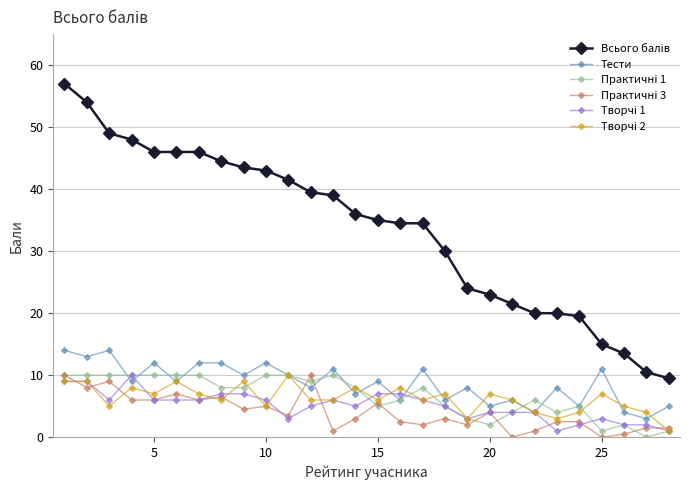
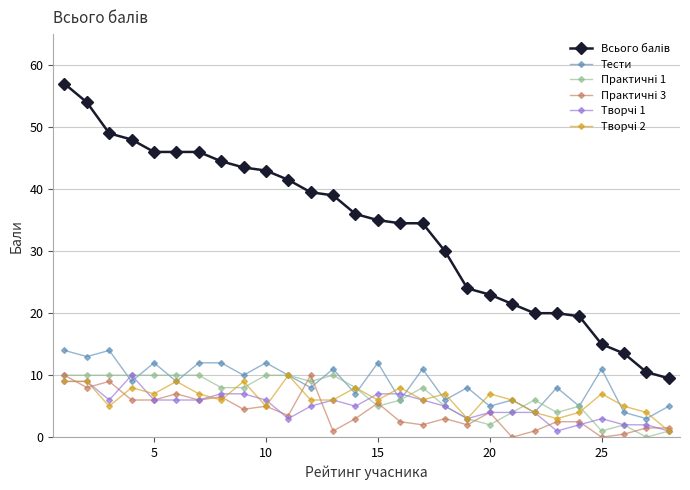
  {
    "Всього балів": {
      "5": 46,
      "10": 43,
      "15": 35,
      "20": 23,
      "25": 15
    },
    "Тести": {
      "5": 12,
      "10": 12,
-     "15": 9,
+     "15": 12,
      "20": 5,
      "25": 11
    },
    "Практичні 1": {
      "5": 10,
      "10": 10,
      "15": 5,
      "20": 2,
      "25": 1
    },
    "Практичні 3": {
      "15": 6,
      "25": 0
    },
    "Творчі 1": {
      "10": 6,
      "15": 7,
      "25": 3
    },
    "Творчі 2": {
      "5": 7,
      "15": 6,
      "20": 7,
      "25": 7
    }
  }
